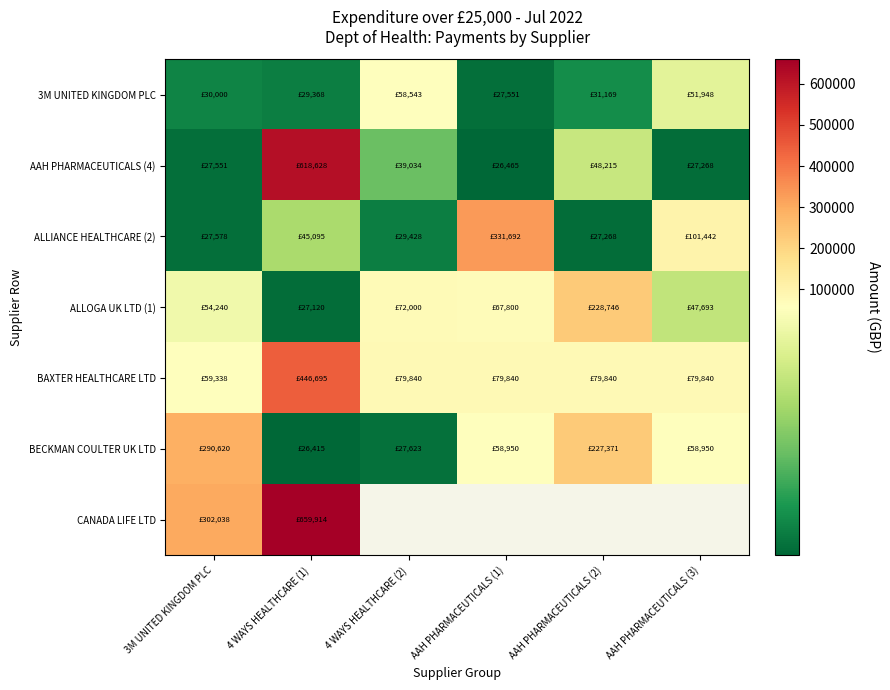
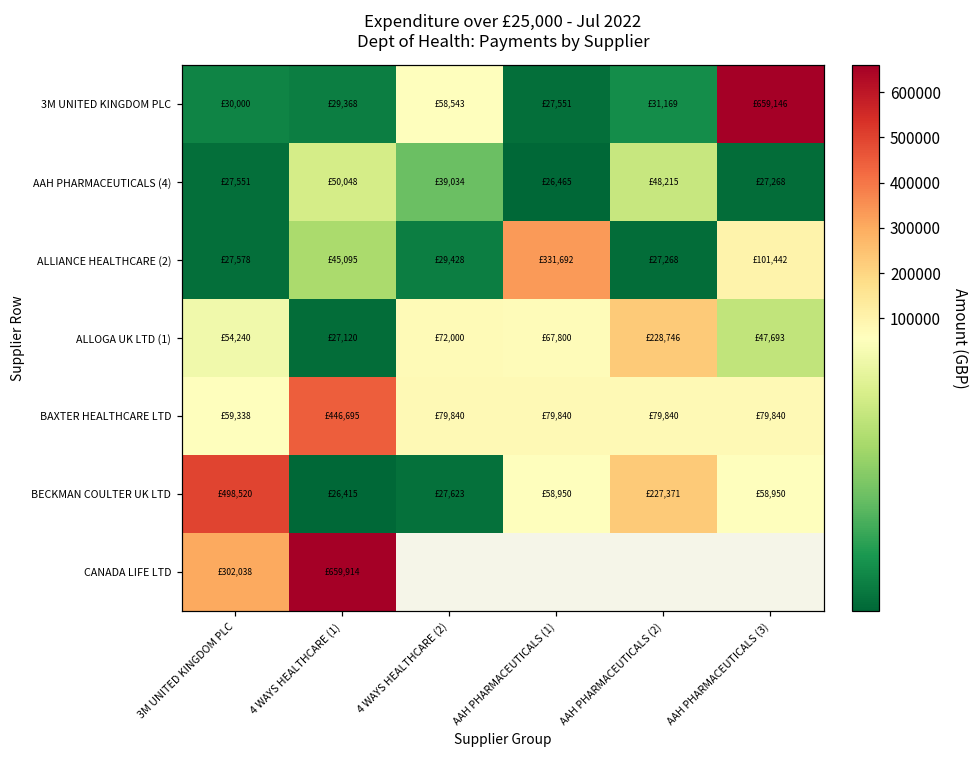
  {
    "3M UNITED KINGDOM PLC": {
      "3M UNITED KINGDOM PLC": "£30,000",
      "4 WAYS HEALTHCARE (1)": "£29,368",
      "4 WAYS HEALTHCARE (2)": "£58,543",
      "AAH PHARMACEUTICALS (1)": "£27,551",
      "AAH PHARMACEUTICALS (2)": "£31,169",
-     "AAH PHARMACEUTICALS (3)": "£51,948"
+     "AAH PHARMACEUTICALS (3)": "£659,146"
    },
    "AAH PHARMACEUTICALS (4)": {
      "3M UNITED KINGDOM PLC": "£27,551",
-     "4 WAYS HEALTHCARE (1)": "£618,628",
+     "4 WAYS HEALTHCARE (1)": "£50,048",
      "4 WAYS HEALTHCARE (2)": "£39,034",
      "AAH PHARMACEUTICALS (1)": "£26,465",
      "AAH PHARMACEUTICALS (2)": "£48,215",
      "AAH PHARMACEUTICALS (3)": "£27,268"
    },
    "ALLIANCE HEALTHCARE (2)": {
      "3M UNITED KINGDOM PLC": "£27,578",
      "4 WAYS HEALTHCARE (1)": "£45,095",
      "4 WAYS HEALTHCARE (2)": "£29,428",
      "AAH PHARMACEUTICALS (1)": "£331,692",
      "AAH PHARMACEUTICALS (2)": "£27,268",
      "AAH PHARMACEUTICALS (3)": "£101,442"
    },
    "ALLOGA UK LTD (1)": {
      "3M UNITED KINGDOM PLC": "£54,240",
      "4 WAYS HEALTHCARE (1)": "£27,120",
      "4 WAYS HEALTHCARE (2)": "£72,000",
      "AAH PHARMACEUTICALS (1)": "£67,800",
      "AAH PHARMACEUTICALS (2)": "£228,746",
      "AAH PHARMACEUTICALS (3)": "£47,693"
    },
    "BAXTER HEALTHCARE LTD": {
      "3M UNITED KINGDOM PLC": "£59,338",
      "4 WAYS HEALTHCARE (1)": "£446,695",
      "4 WAYS HEALTHCARE (2)": "£79,840",
      "AAH PHARMACEUTICALS (1)": "£79,840",
      "AAH PHARMACEUTICALS (2)": "£79,840",
      "AAH PHARMACEUTICALS (3)": "£79,840"
    },
    "BECKMAN COULTER UK LTD": {
-     "3M UNITED KINGDOM PLC": "£290,620",
+     "3M UNITED KINGDOM PLC": "£498,520",
      "4 WAYS HEALTHCARE (1)": "£26,415",
      "4 WAYS HEALTHCARE (2)": "£27,623",
      "AAH PHARMACEUTICALS (1)": "£58,950",
      "AAH PHARMACEUTICALS (2)": "£227,371",
      "AAH PHARMACEUTICALS (3)": "£58,950"
    },
    "CANADA LIFE LTD": {
      "3M UNITED KINGDOM PLC": "£302,038",
      "4 WAYS HEALTHCARE (1)": "£659,914"
    }
  }
